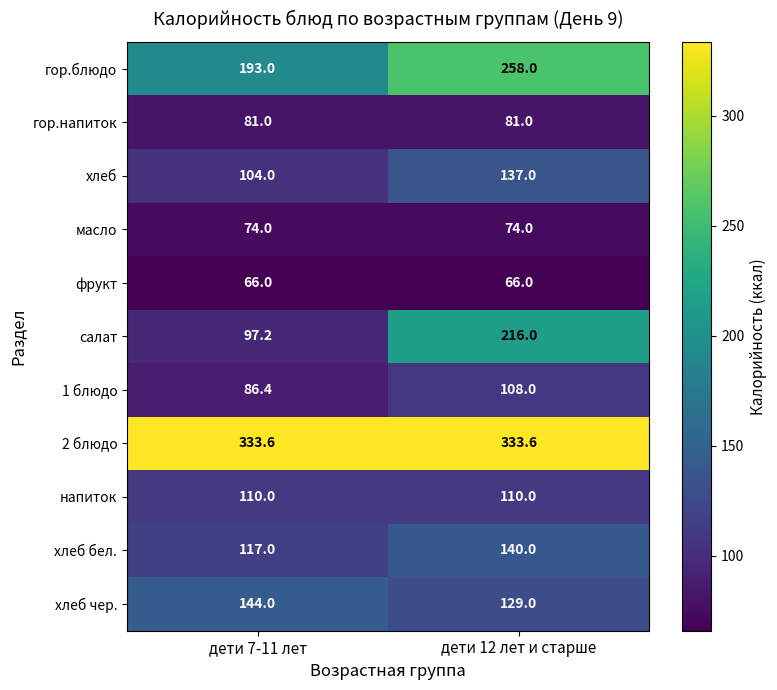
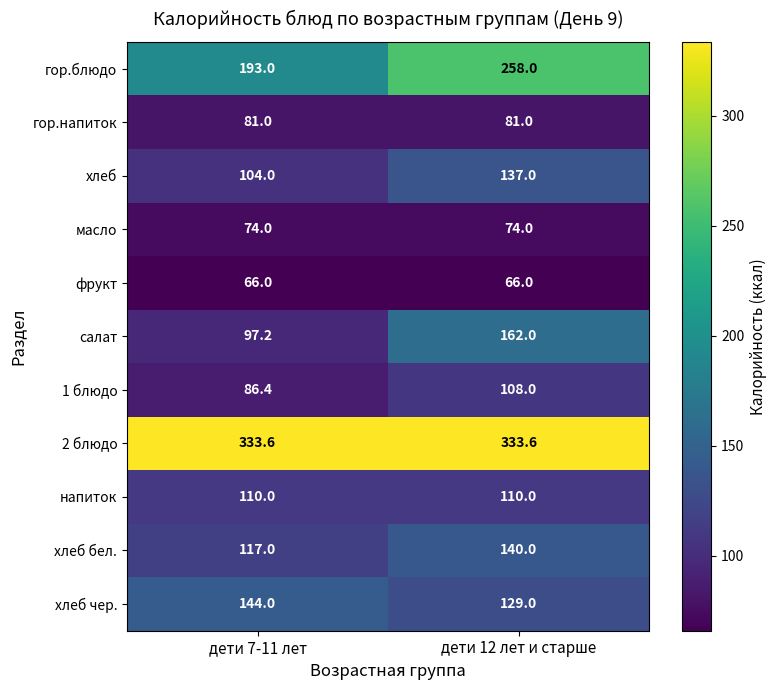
  {
    "гор.блюдо": {
      "дети 7-11 лет": 193.0,
      "дети 12 лет и старше": 258.0
    },
    "гор.напиток": {
      "дети 7-11 лет": 81.0,
      "дети 12 лет и старше": 81.0
    },
    "хлеб": {
      "дети 7-11 лет": 104.0,
      "дети 12 лет и старше": 137.0
    },
    "масло": {
      "дети 7-11 лет": 74.0,
      "дети 12 лет и старше": 74.0
    },
    "фрукт": {
      "дети 7-11 лет": 66.0,
      "дети 12 лет и старше": 66.0
    },
    "салат": {
      "дети 7-11 лет": 97.2,
-     "дети 12 лет и старше": 216.0
+     "дети 12 лет и старше": 162.0
    },
    "1 блюдо": {
      "дети 7-11 лет": 86.4,
      "дети 12 лет и старше": 108.0
    },
    "2 блюдо": {
      "дети 7-11 лет": 333.6,
      "дети 12 лет и старше": 333.6
    },
    "напиток": {
      "дети 7-11 лет": 110.0,
      "дети 12 лет и старше": 110.0
    },
    "хлеб бел.": {
      "дети 7-11 лет": 117.0,
      "дети 12 лет и старше": 140.0
    },
    "хлеб чер.": {
      "дети 7-11 лет": 144.0,
      "дети 12 лет и старше": 129.0
    }
  }
